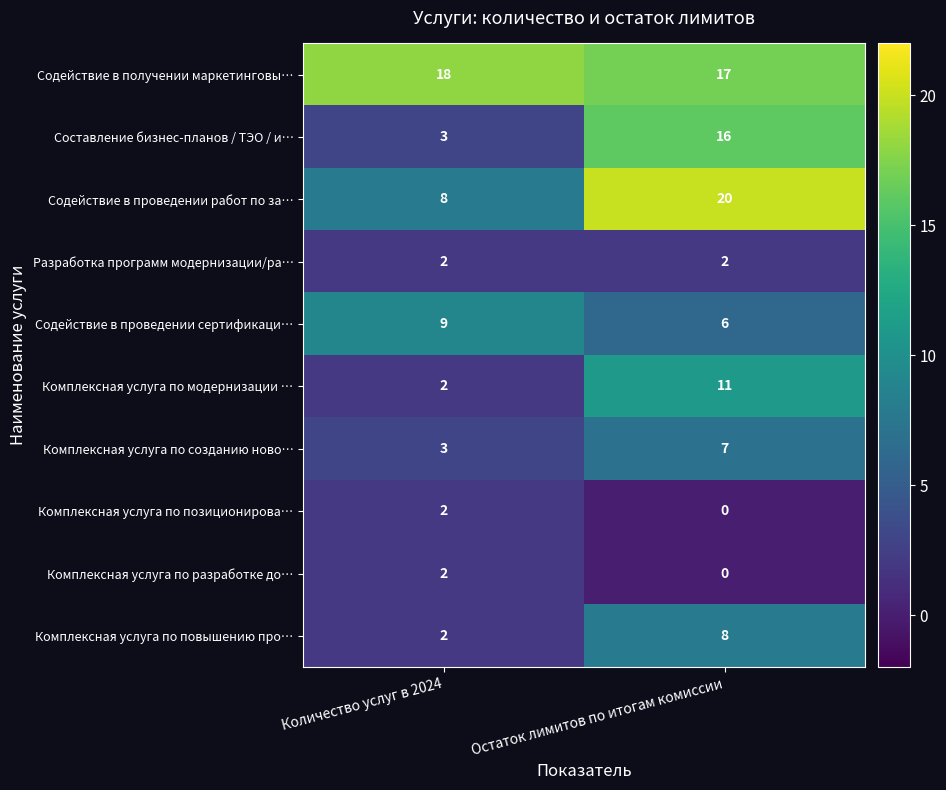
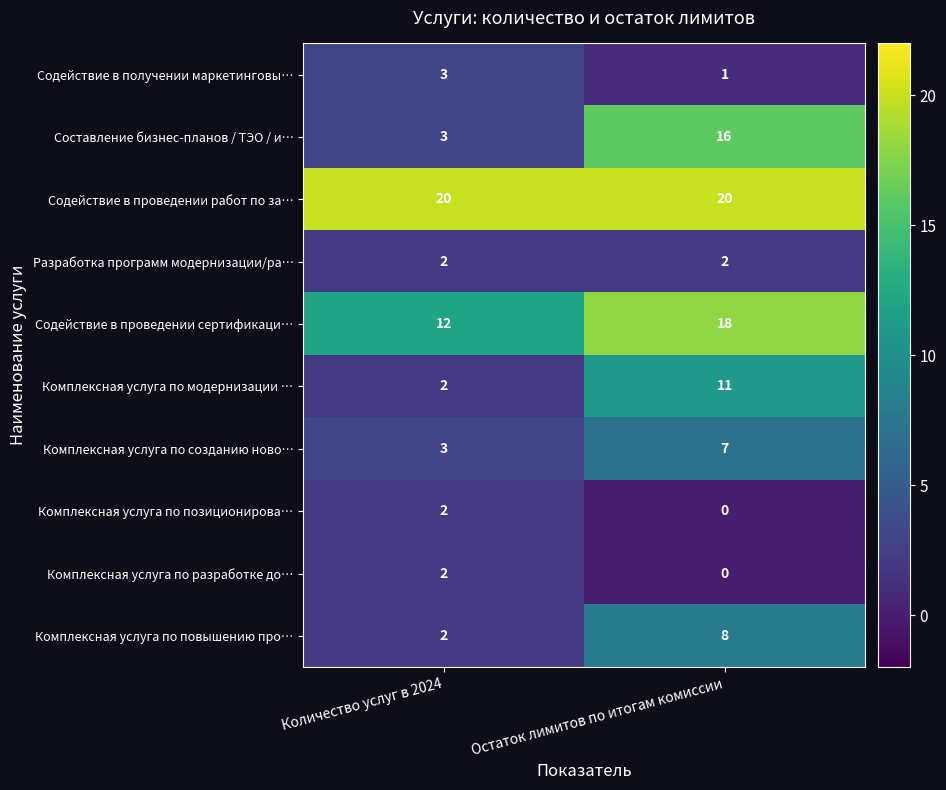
  {
    "Содействие в получении маркетинговы…": {
-     "Количество услуг в 2024": 18,
-     "Остаток лимитов по итогам комиссии": 17
+     "Количество услуг в 2024": 3,
+     "Остаток лимитов по итогам комиссии": 1
    },
    "Составление бизнес-планов / ТЭО / и…": {
      "Количество услуг в 2024": 3,
      "Остаток лимитов по итогам комиссии": 16
    },
    "Содействие в проведении работ по за…": {
-     "Количество услуг в 2024": 8,
+     "Количество услуг в 2024": 20,
      "Остаток лимитов по итогам комиссии": 20
    },
    "Разработка программ модернизации/ра…": {
      "Количество услуг в 2024": 2,
      "Остаток лимитов по итогам комиссии": 2
    },
    "Содействие в проведении сертификаци…": {
-     "Количество услуг в 2024": 9,
-     "Остаток лимитов по итогам комиссии": 6
+     "Количество услуг в 2024": 12,
+     "Остаток лимитов по итогам комиссии": 18
    },
    "Комплексная услуга по модернизации …": {
      "Количество услуг в 2024": 2,
      "Остаток лимитов по итогам комиссии": 11
    },
    "Комплексная услуга по созданию ново…": {
      "Количество услуг в 2024": 3,
      "Остаток лимитов по итогам комиссии": 7
    },
    "Комплексная услуга по позиционирова…": {
      "Количество услуг в 2024": 2,
      "Остаток лимитов по итогам комиссии": 0
    },
    "Комплексная услуга по разработке до…": {
      "Количество услуг в 2024": 2,
      "Остаток лимитов по итогам комиссии": 0
    },
    "Комплексная услуга по повышению про…": {
      "Количество услуг в 2024": 2,
      "Остаток лимитов по итогам комиссии": 8
    }
  }
